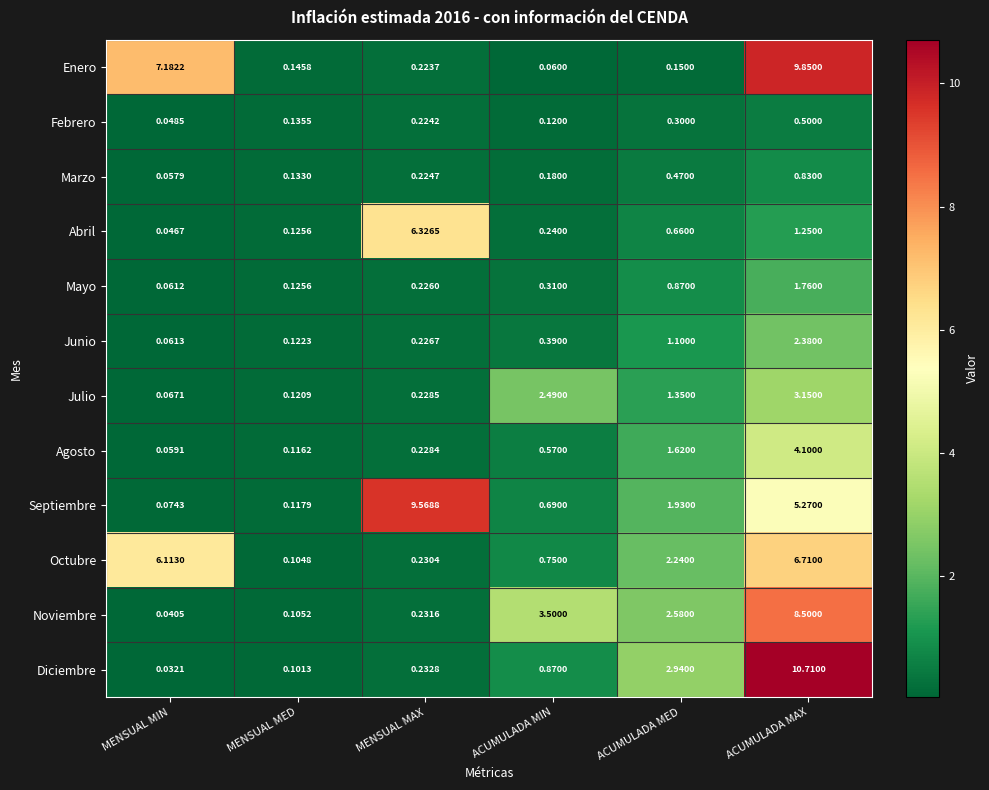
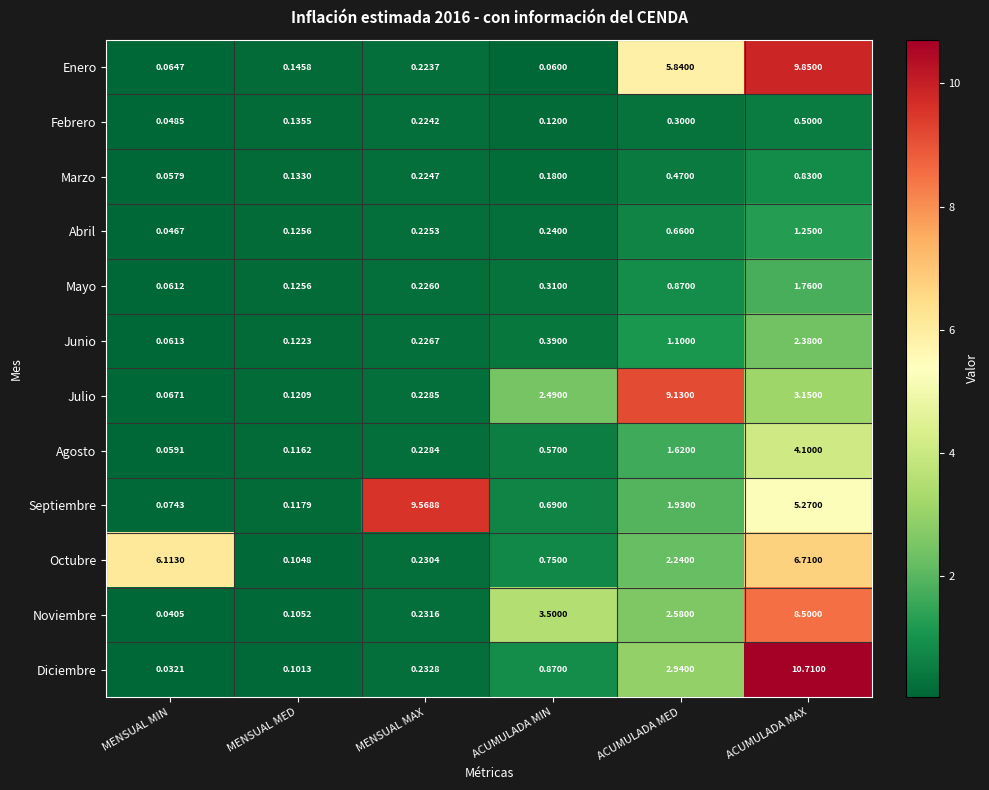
  {
    "Enero": {
-     "MENSUAL MIN": 7.1822,
+     "MENSUAL MIN": 0.0647,
      "MENSUAL MED": 0.1458,
      "MENSUAL MAX": 0.2237,
      "ACUMULADA MIN": 0.0600,
-     "ACUMULADA MED": 0.1500,
+     "ACUMULADA MED": 5.8400,
      "ACUMULADA MAX": 9.8500
    },
    "Febrero": {
      "MENSUAL MIN": 0.0485,
      "MENSUAL MED": 0.1355,
      "MENSUAL MAX": 0.2242,
      "ACUMULADA MIN": 0.1200,
      "ACUMULADA MED": 0.3000,
      "ACUMULADA MAX": 0.5000
    },
    "Marzo": {
      "MENSUAL MIN": 0.0579,
      "MENSUAL MED": 0.1330,
      "MENSUAL MAX": 0.2247,
      "ACUMULADA MIN": 0.1800,
      "ACUMULADA MED": 0.4700,
      "ACUMULADA MAX": 0.8300
    },
    "Abril": {
      "MENSUAL MIN": 0.0467,
      "MENSUAL MED": 0.1256,
-     "MENSUAL MAX": 6.3265,
+     "MENSUAL MAX": 0.2253,
      "ACUMULADA MIN": 0.2400,
      "ACUMULADA MED": 0.6600,
      "ACUMULADA MAX": 1.2500
    },
    "Mayo": {
      "MENSUAL MIN": 0.0612,
      "MENSUAL MED": 0.1256,
      "MENSUAL MAX": 0.2260,
      "ACUMULADA MIN": 0.3100,
      "ACUMULADA MED": 0.8700,
      "ACUMULADA MAX": 1.7600
    },
    "Junio": {
      "MENSUAL MIN": 0.0613,
      "MENSUAL MED": 0.1223,
      "MENSUAL MAX": 0.2267,
      "ACUMULADA MIN": 0.3900,
      "ACUMULADA MED": 1.1000,
      "ACUMULADA MAX": 2.3800
    },
    "Julio": {
      "MENSUAL MIN": 0.0671,
      "MENSUAL MED": 0.1209,
      "MENSUAL MAX": 0.2285,
      "ACUMULADA MIN": 2.4900,
-     "ACUMULADA MED": 1.3500,
+     "ACUMULADA MED": 9.1300,
      "ACUMULADA MAX": 3.1500
    },
    "Agosto": {
      "MENSUAL MIN": 0.0591,
      "MENSUAL MED": 0.1162,
      "MENSUAL MAX": 0.2284,
      "ACUMULADA MIN": 0.5700,
      "ACUMULADA MED": 1.6200,
      "ACUMULADA MAX": 4.1000
    },
    "Septiembre": {
      "MENSUAL MIN": 0.0743,
      "MENSUAL MED": 0.1179,
      "MENSUAL MAX": 9.5688,
      "ACUMULADA MIN": 0.6900,
      "ACUMULADA MED": 1.9300,
      "ACUMULADA MAX": 5.2700
    },
    "Octubre": {
      "MENSUAL MIN": 6.1130,
      "MENSUAL MED": 0.1048,
      "MENSUAL MAX": 0.2304,
      "ACUMULADA MIN": 0.7500,
      "ACUMULADA MED": 2.2400,
      "ACUMULADA MAX": 6.7100
    },
    "Noviembre": {
      "MENSUAL MIN": 0.0405,
      "MENSUAL MED": 0.1052,
      "MENSUAL MAX": 0.2316,
      "ACUMULADA MIN": 3.5000,
      "ACUMULADA MED": 2.5800,
      "ACUMULADA MAX": 8.5000
    },
    "Diciembre": {
      "MENSUAL MIN": 0.0321,
      "MENSUAL MED": 0.1013,
      "MENSUAL MAX": 0.2328,
      "ACUMULADA MIN": 0.8700,
      "ACUMULADA MED": 2.9400,
      "ACUMULADA MAX": 10.7100
    }
  }
